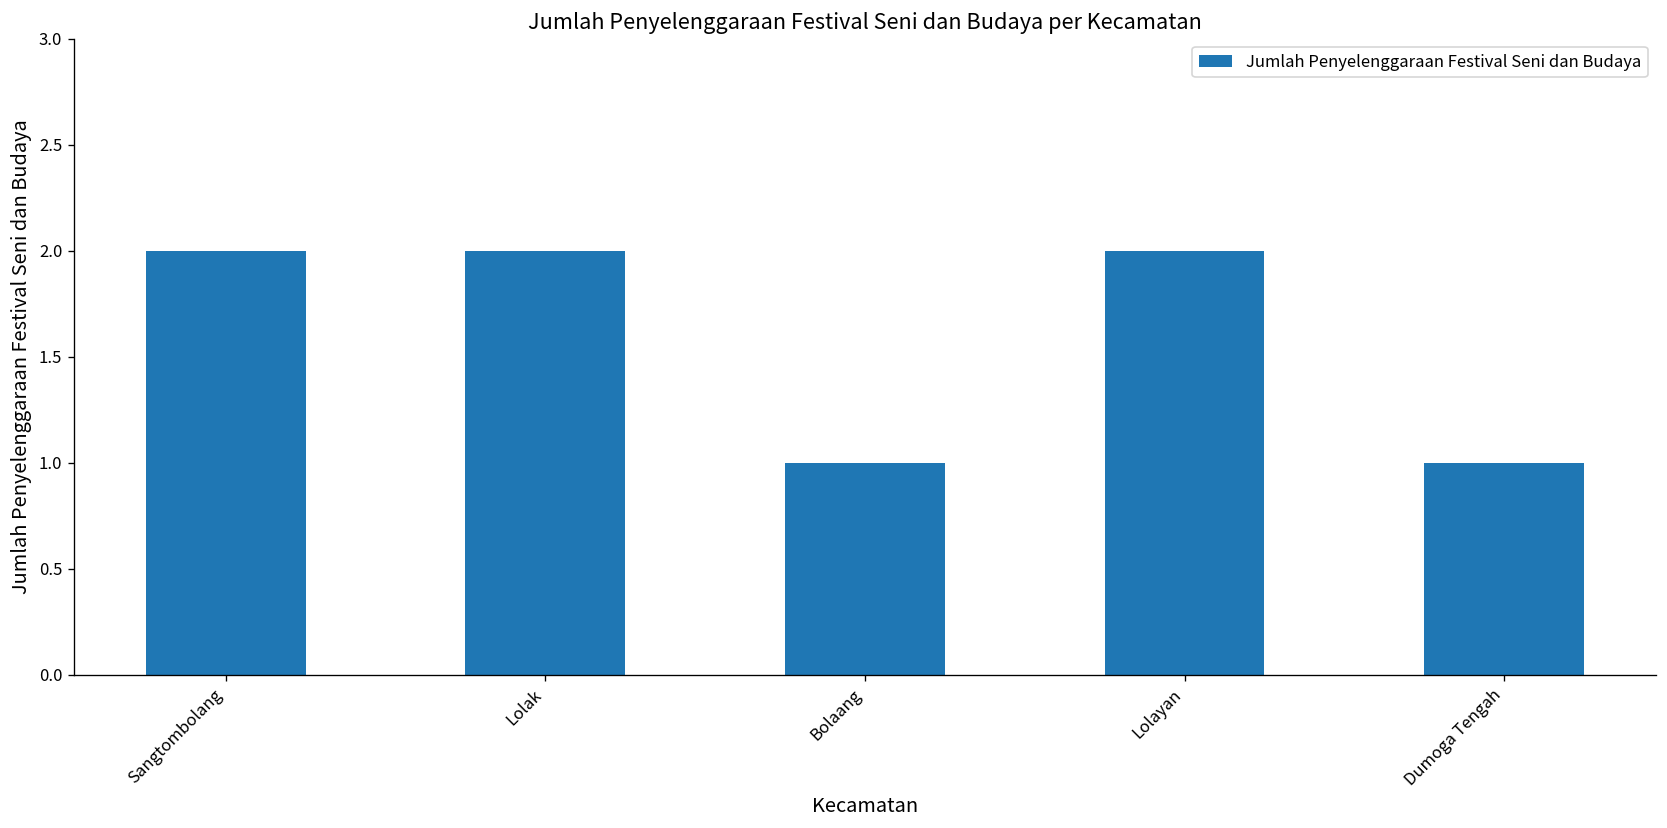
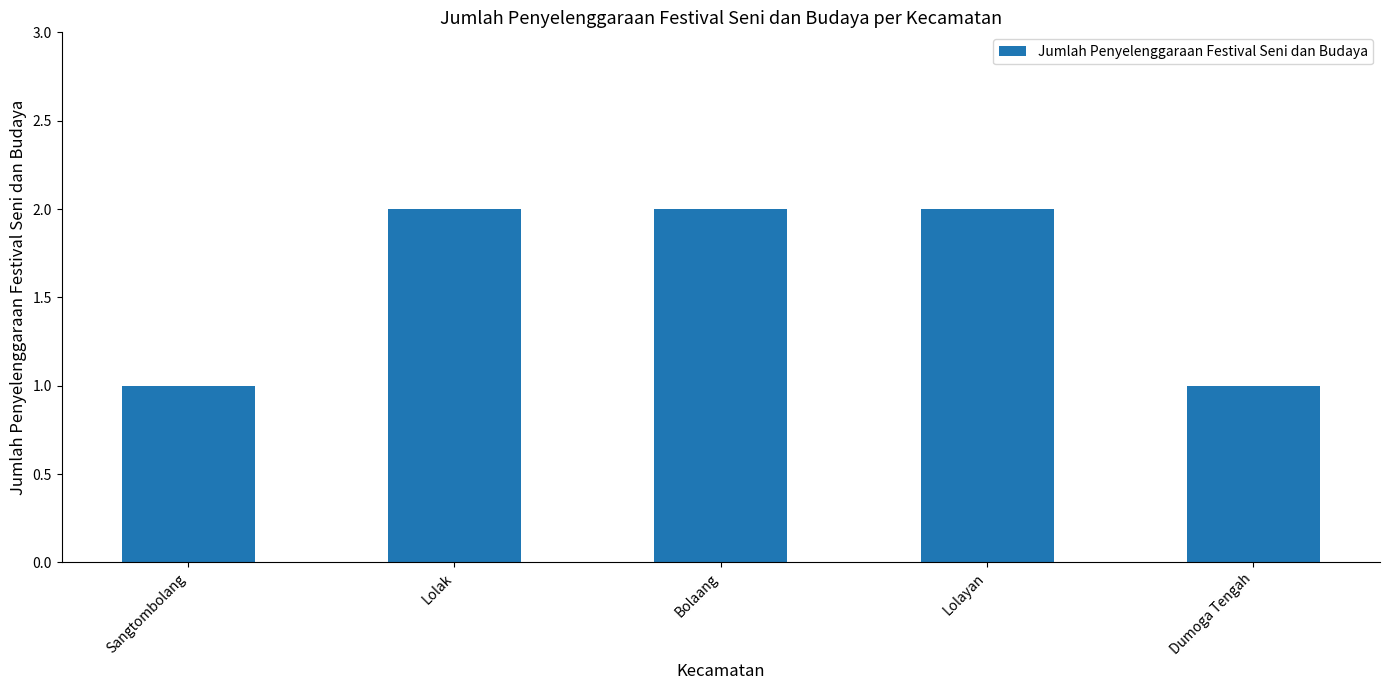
  {
-   "Sangtombolang": 2,
+   "Sangtombolang": 1,
    "Lolak": 2,
-   "Bolaang": 1,
+   "Bolaang": 2,
    "Lolayan": 2,
    "Dumoga Tengah": 1
  }
